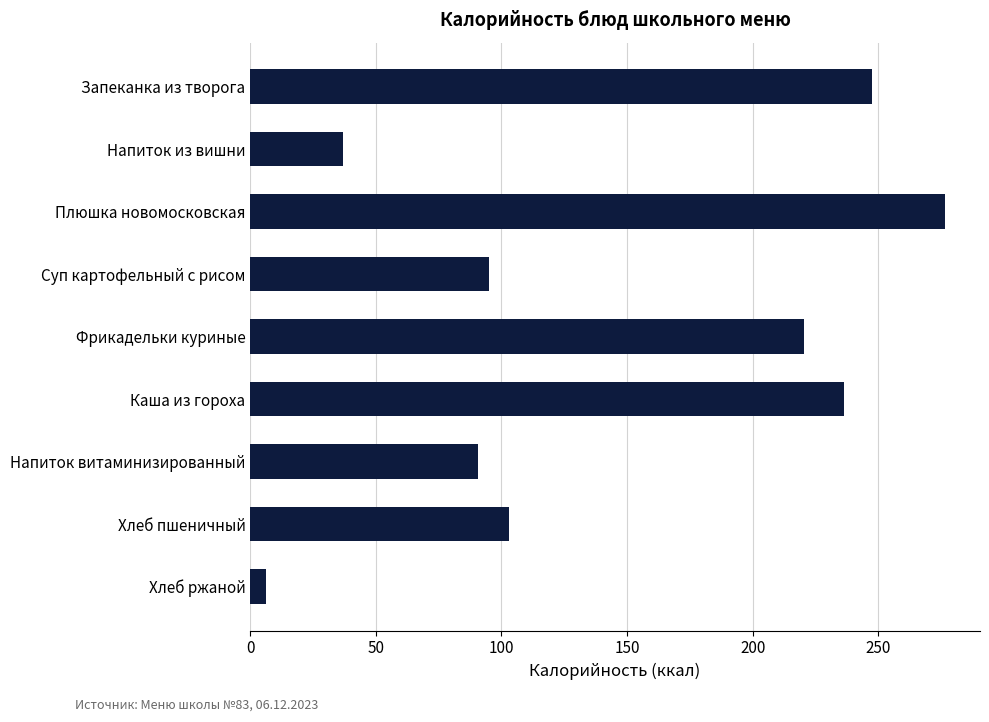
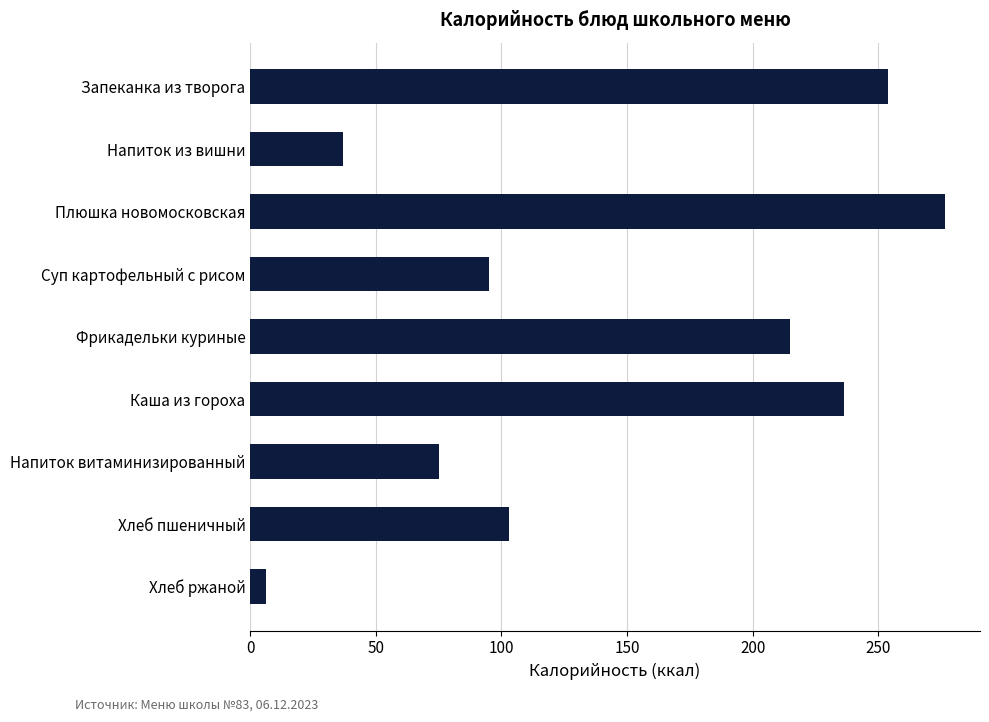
  {
-   "Запеканка из творога": 247,
+   "Запеканка из творога": 254,
    "Напиток из вишни": 37,
    "Плюшка новомосковская": 277,
    "Суп картофельный с рисом": 95,
-   "Фрикадельки куриные": 220,
+   "Фрикадельки куриные": 215,
    "Каша из гороха": 236,
-   "Напиток витаминизированный": 91,
+   "Напиток витаминизированный": 75,
    "Хлеб пшеничный": 103,
    "Хлеб ржаной": 6
  }
